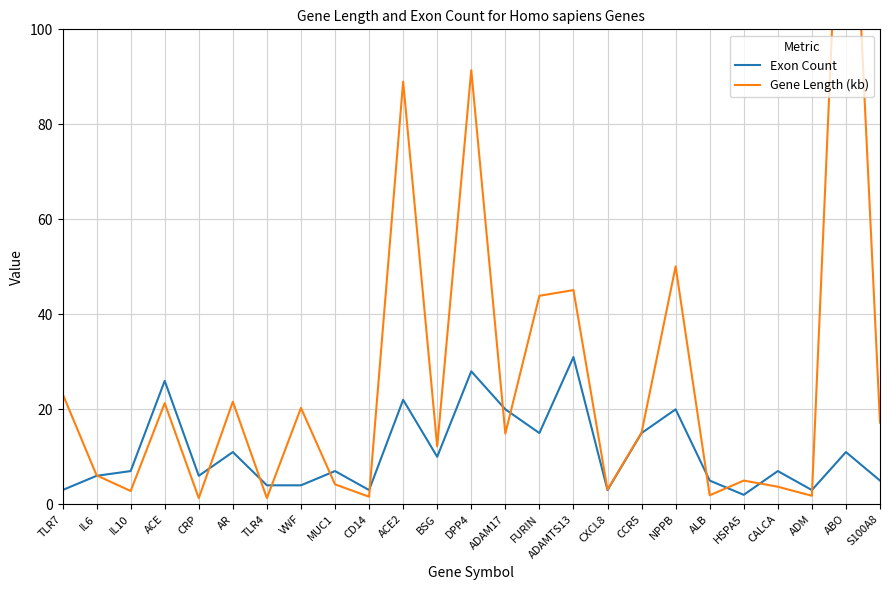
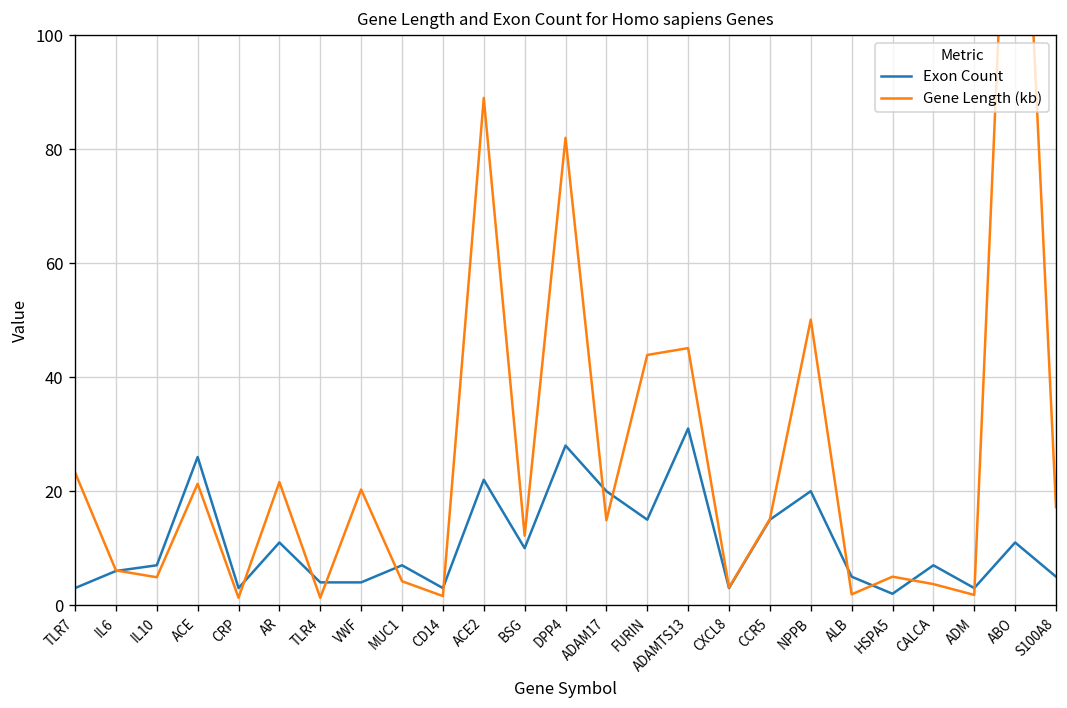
  {
    "Exon Count": {
      "TLR7": 3,
      "IL10": 7,
      "ACE": 26,
-     "CRP": 6,
+     "CRP": 3,
      "AR": 11,
      "TLR4": 4,
      "VWF": 4,
      "MUC1": 7,
      "CD14": 3,
      "ACE2": 22,
      "BSG": 10,
      "DPP4": 28,
      "ADAM17": 20,
      "FURIN": 15,
      "ADAMTS13": 31,
      "NPPB": 20,
      "ALB": 5,
      "HSPA5": 2,
      "CALCA": 7,
      "ADM": 3,
      "ABO": 11,
      "S100A8": 5
    },
    "Gene Length (kb)": {
      "TLR7": 23,
-     "IL10": 3,
+     "IL10": 5,
      "ACE": 21,
      "CRP": 1,
      "AR": 22,
      "TLR4": 1,
      "VWF": 20,
      "MUC1": 4,
      "CD14": 2,
      "ACE2": 89,
      "BSG": 12,
-     "DPP4": 91,
+     "DPP4": 82,
      "ADAM17": 15,
      "FURIN": 44,
      "ADAMTS13": 45,
      "NPPB": 50,
      "ALB": 2,
      "HSPA5": 5,
      "CALCA": 4,
      "ADM": 2,
      "S100A8": 17
    }
  }
